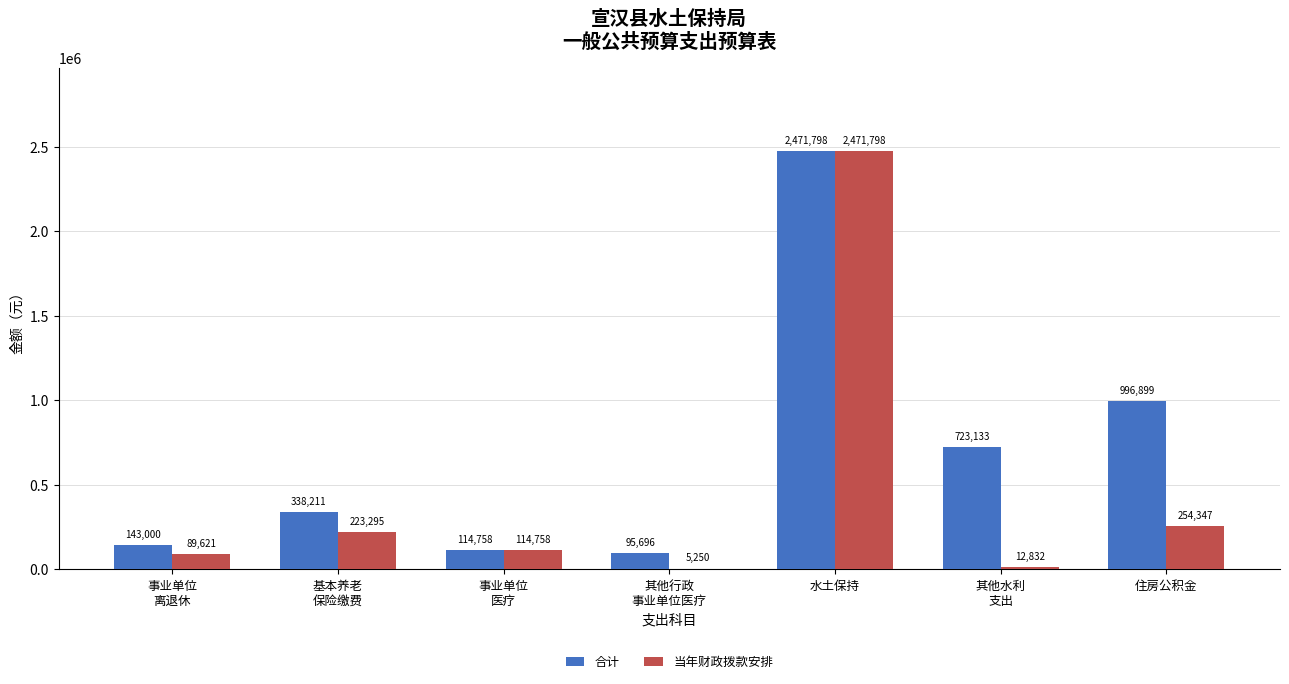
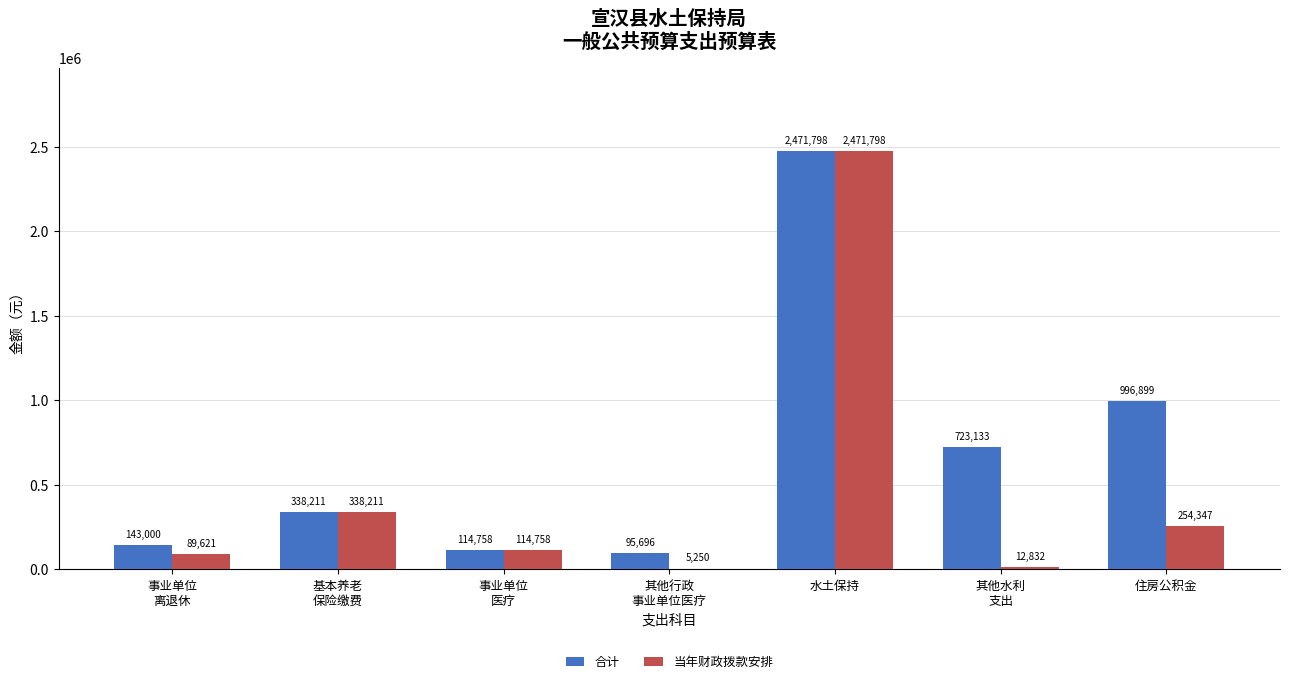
  {
    "合计": {
      "事业单位 离退休": "143,000",
      "基本养老 保险缴费": "338,211",
      "事业单位 医疗": "114,758",
      "其他行政 事业单位医疗": "95,696",
      "水土保持": "2,471,798",
      "其他水利 支出": "723,133",
      "住房公积金": "996,899"
    },
    "当年财政拨款安排": {
      "事业单位 离退休": "89,621",
-     "基本养老 保险缴费": "223,295",
+     "基本养老 保险缴费": "338,211",
      "事业单位 医疗": "114,758",
      "其他行政 事业单位医疗": "5,250",
      "水土保持": "2,471,798",
      "其他水利 支出": "12,832",
      "住房公积金": "254,347"
    }
  }
